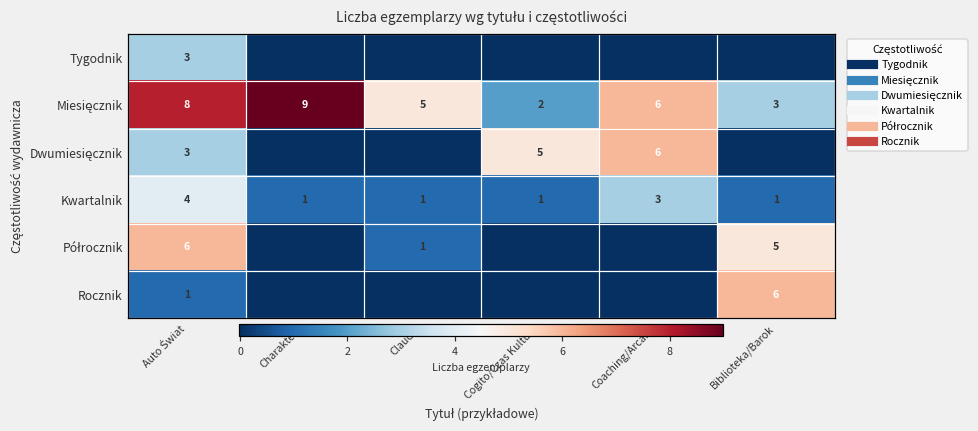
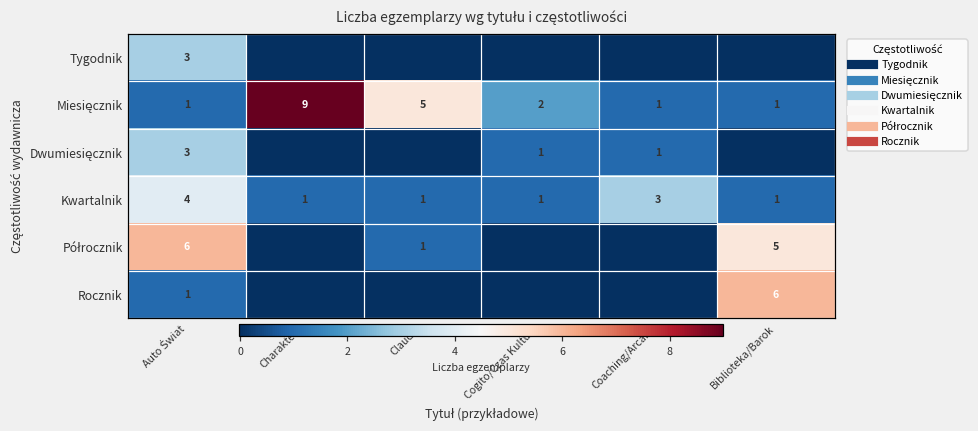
  {
    "Tygodnik": {
      "Auto Świat": 3
    },
    "Miesięcznik": {
-     "Auto Świat": 8,
+     "Auto Świat": 1,
      "Cogito/Czas Kultury": 2,
-     "Coaching/Arcana": 6,
-     "Biblioteka/Barok": 3
+     "Coaching/Arcana": 1,
+     "Biblioteka/Barok": 1
    },
    "Dwumiesięcznik": {
      "Auto Świat": 3,
-     "Cogito/Czas Kultury": 5,
-     "Coaching/Arcana": 6
+     "Cogito/Czas Kultury": 1,
+     "Coaching/Arcana": 1
    },
    "Kwartalnik": {
      "Auto Świat": 4,
      "Cogito/Czas Kultury": 1,
      "Coaching/Arcana": 3,
      "Biblioteka/Barok": 1
    },
    "Półrocznik": {
      "Auto Świat": 6,
      "Biblioteka/Barok": 5
    },
    "Rocznik": {
      "Auto Świat": 1,
      "Biblioteka/Barok": 6
    }
  }
